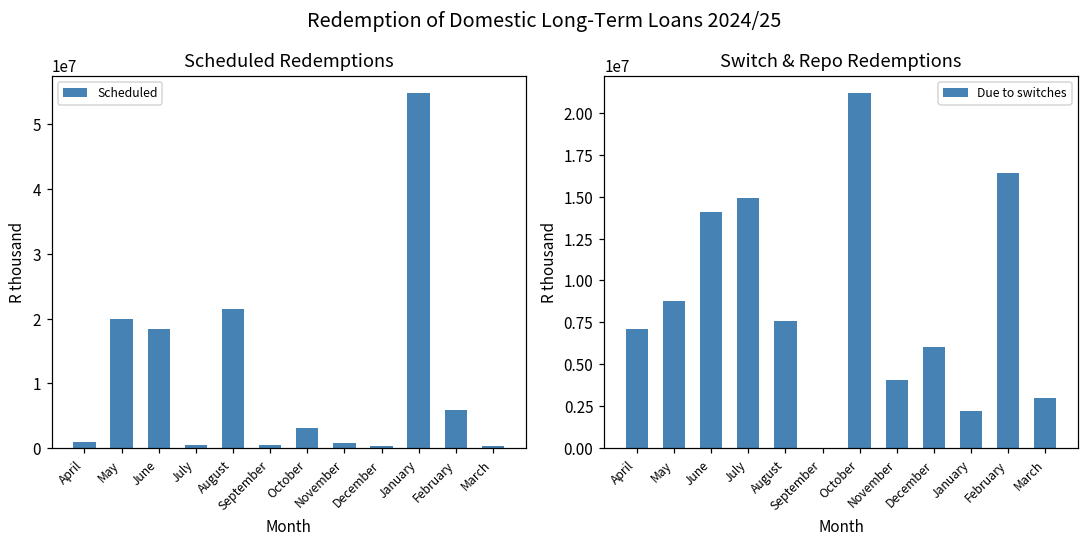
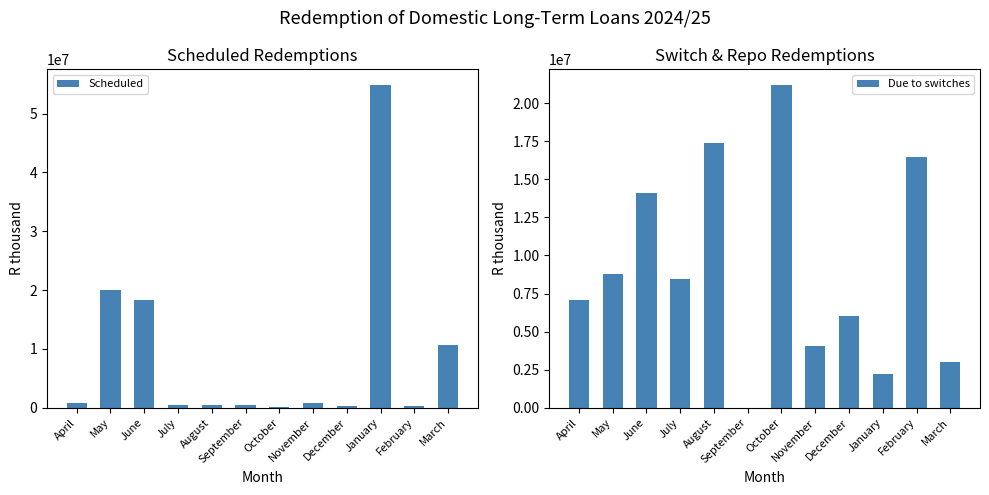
  {
    "Scheduled Redemptions": {
      "April": 1000000,
      "May": 20000000,
      "June": 18000000,
      "July": 0,
-     "August": 21000000,
+     "August": 0,
      "September": 0,
-     "October": 3000000,
+     "October": 0,
      "November": 1000000,
      "January": 55000000,
-     "February": 6000000,
-     "March": 0
+     "February": 0,
+     "March": 11000000
    },
    "Switch & Repo Redemptions": {
      "April": 7100000,
      "May": 8800000,
      "June": 14100000,
-     "July": 14900000,
-     "August": 7600000,
+     "July": 8400000,
+     "August": 17400000,
      "September": 0,
      "October": 21200000,
      "November": 4100000,
      "December": 6000000,
      "January": 2200000,
      "February": 16400000,
      "March": 3000000
    }
  }
